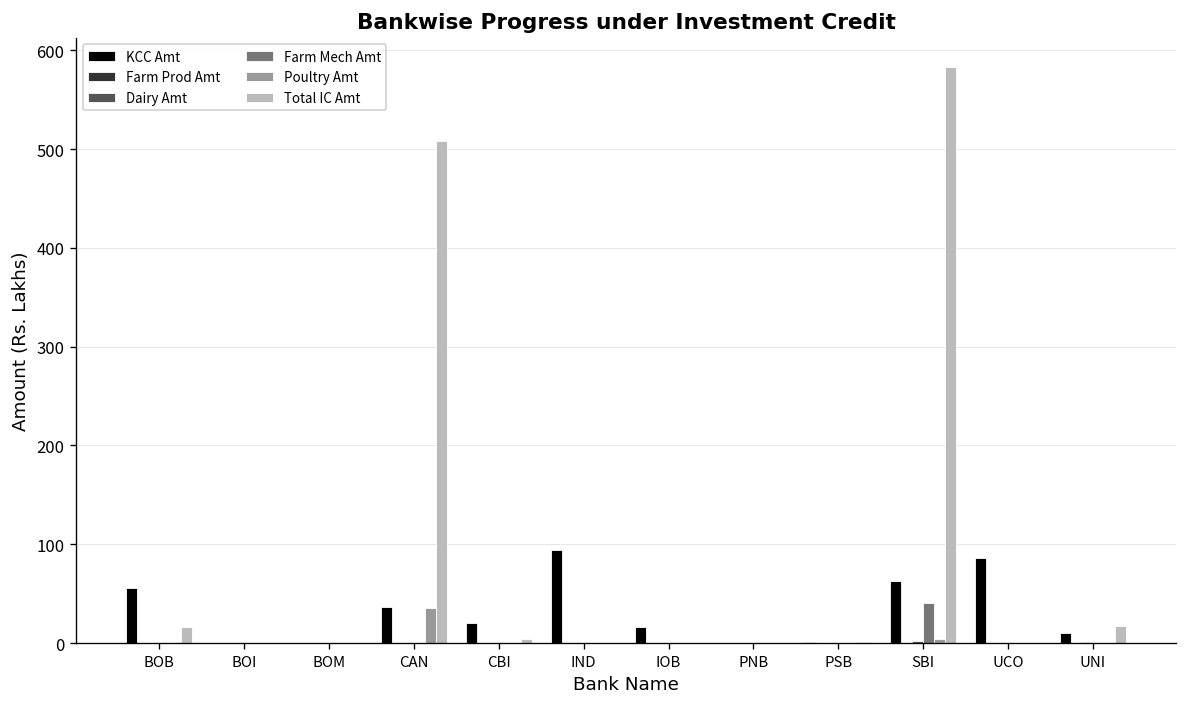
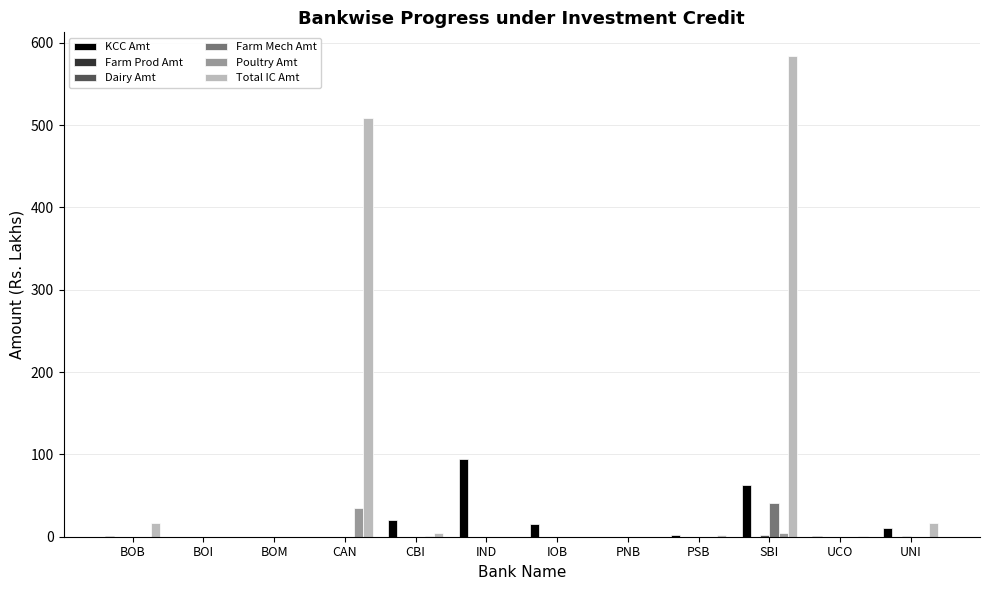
  {
    "KCC Amt": {
-     "BOB": 60,
+     "BOB": 0,
      "BOI": 0,
      "BOM": 0,
-     "CAN": 40,
+     "CAN": 0,
      "CBI": 20,
      "IND": 90,
      "IOB": 20,
      "PNB": 0,
      "SBI": 60,
-     "UCO": 90,
+     "UCO": 0,
      "UNI": 10
    }
  }
